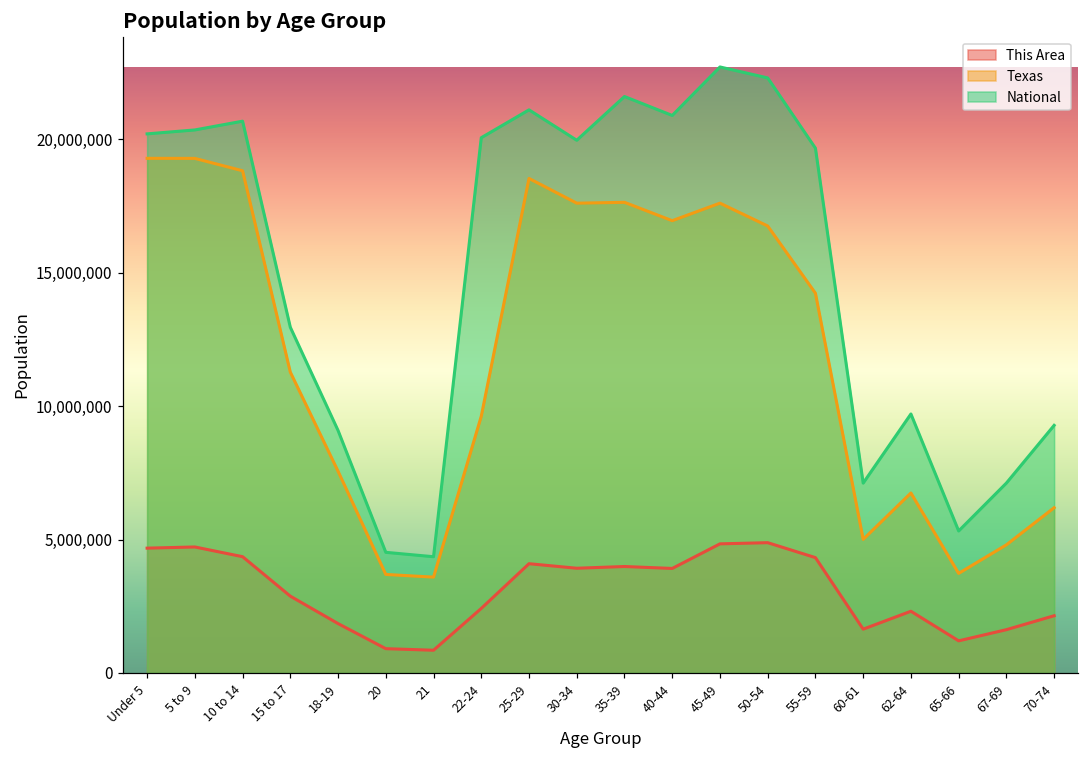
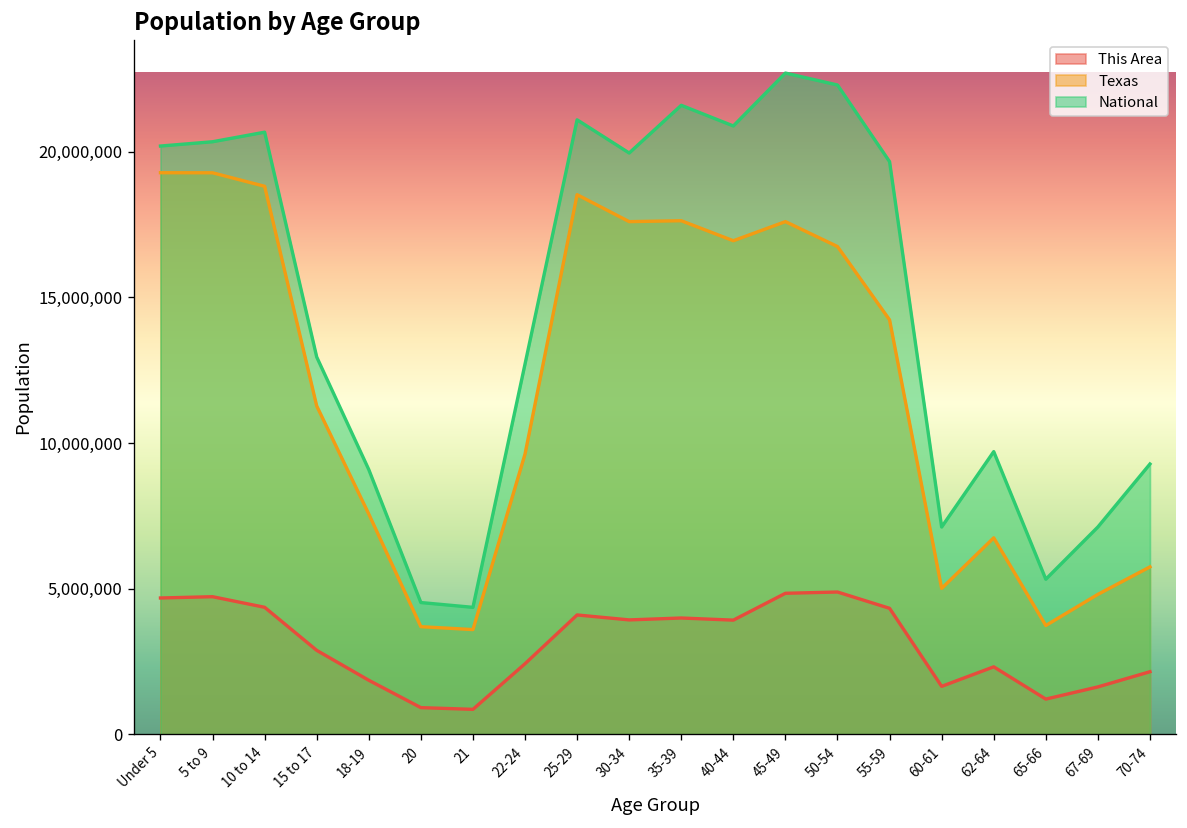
  {
    "This Area": {
      "Under 5": "4,700,000",
      "5 to 9": "4,700,000",
      "10 to 14": "4,400,000",
      "15 to 17": "2,900,000",
      "18-19": "1,800,000",
      "20": "900,000",
      "21": "900,000",
      "22-24": "2,400,000",
      "25-29": "4,100,000",
      "30-34": "3,900,000",
      "35-39": "4,000,000",
      "40-44": "3,900,000",
      "45-49": "4,800,000",
      "50-54": "4,900,000",
      "55-59": "4,300,000",
      "60-61": "1,600,000",
      "62-64": "2,300,000",
      "65-66": "1,200,000",
      "67-69": "1,600,000",
      "70-74": "2,100,000"
    },
    "Texas": {
      "Under 5": "19,300,000",
      "5 to 9": "19,300,000",
      "10 to 14": "18,800,000",
      "15 to 17": "11,300,000",
      "18-19": "7,600,000",
      "20": "3,700,000",
      "21": "3,600,000",
      "22-24": "9,600,000",
      "25-29": "18,500,000",
      "30-34": "17,600,000",
      "35-39": "17,600,000",
      "40-44": "16,900,000",
      "45-49": "17,600,000",
      "50-54": "16,700,000",
      "55-59": "14,200,000",
      "60-61": "5,000,000",
      "62-64": "6,700,000",
      "65-66": "3,700,000",
      "67-69": "4,800,000",
-     "70-74": "6,200,000"
+     "70-74": "5,700,000"
    },
    "National": {
      "Under 5": "20,200,000",
      "5 to 9": "20,300,000",
      "10 to 14": "20,700,000",
      "15 to 17": "13,000,000",
      "18-19": "9,100,000",
      "20": "4,500,000",
      "21": "4,400,000",
-     "22-24": "20,100,000",
+     "22-24": "12,700,000",
      "25-29": "21,100,000",
      "30-34": "20,000,000",
      "35-39": "21,600,000",
      "40-44": "20,900,000",
      "45-49": "22,700,000",
      "50-54": "22,300,000",
      "55-59": "19,700,000",
      "60-61": "7,100,000",
      "62-64": "9,700,000",
      "65-66": "5,300,000",
      "67-69": "7,100,000",
      "70-74": "9,300,000"
    }
  }
